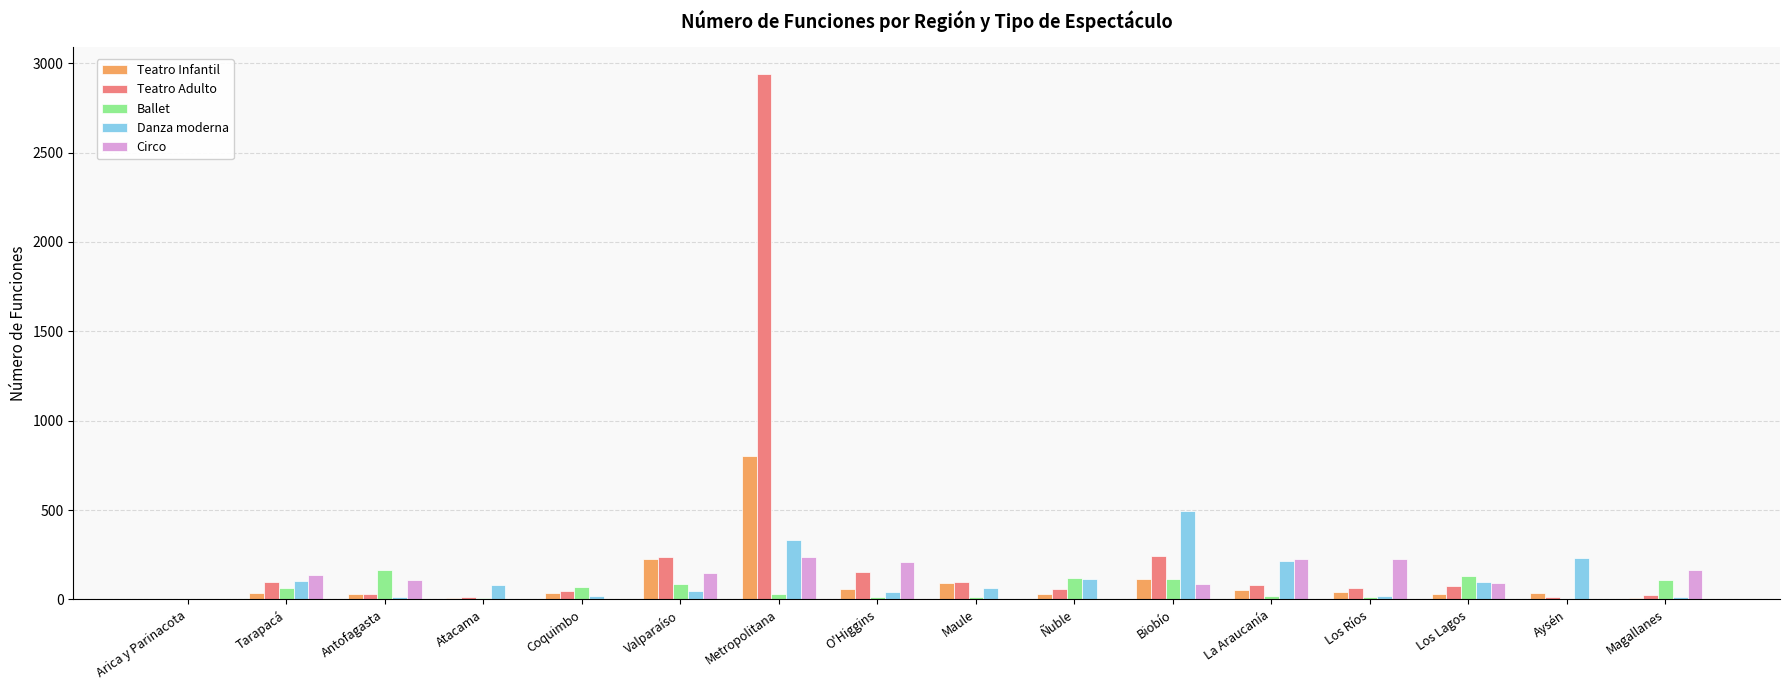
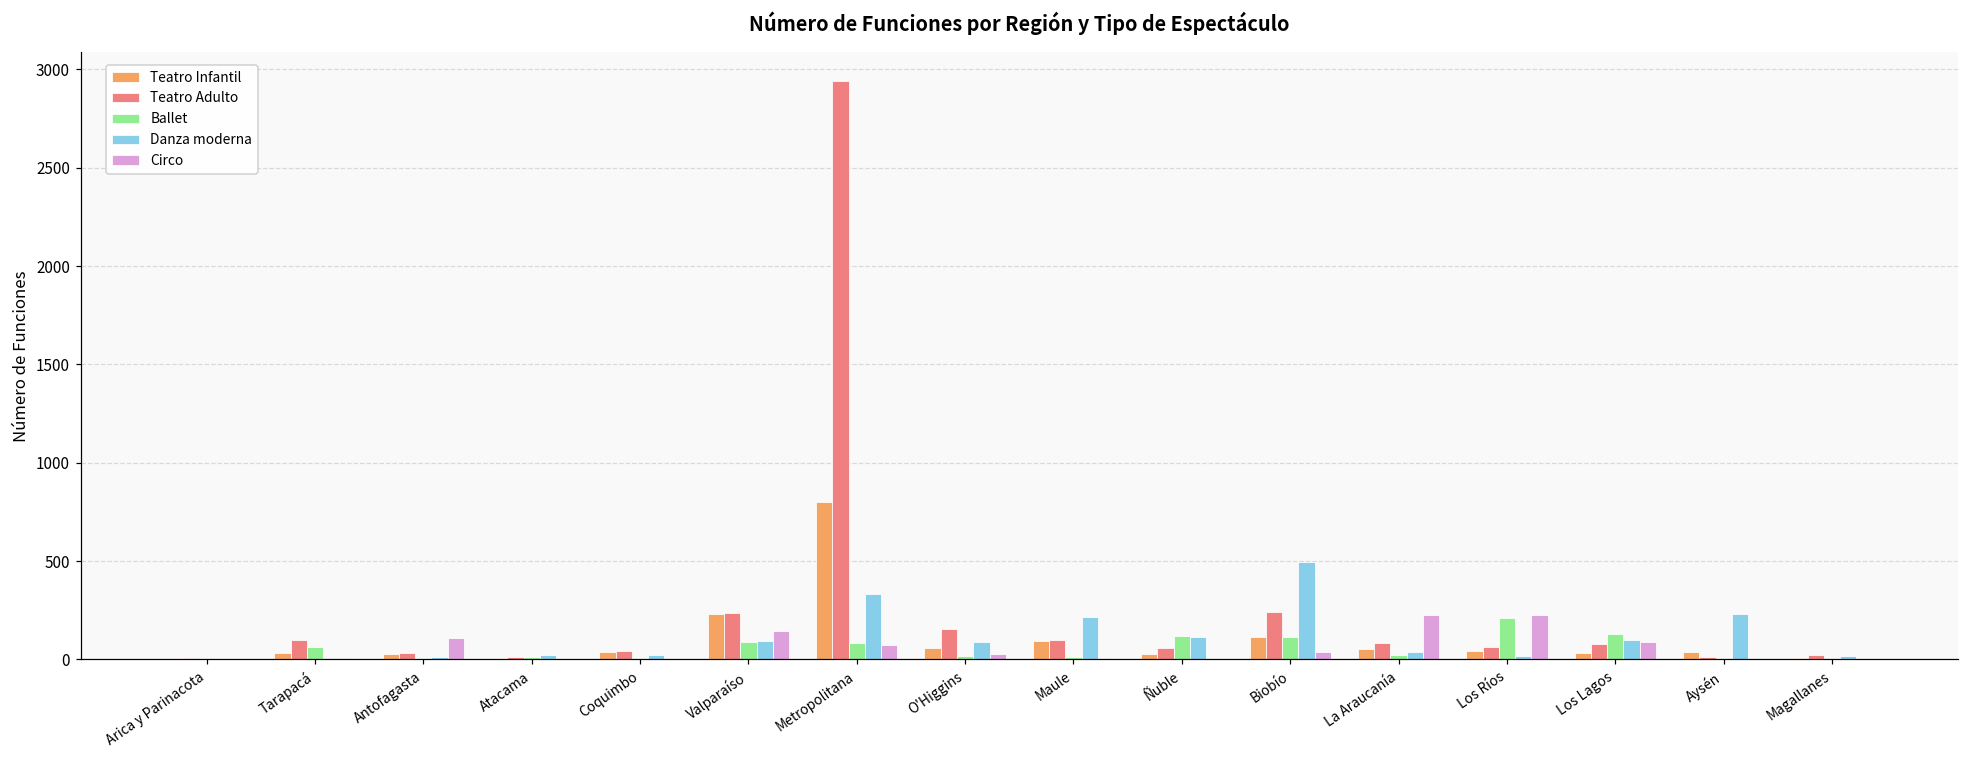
  {
    "Ballet": {
      "Arica y Parinacota": 0,
      "Tarapacá": 60,
-     "Antofagasta": 160,
-     "Coquimbo": 70,
+     "Antofagasta": 10,
+     "Coquimbo": 10,
      "Valparaíso": 90,
-     "Metropolitana": 30,
+     "Metropolitana": 90,
      "O'Higgins": 20,
      "Ñuble": 120,
      "Biobío": 120,
      "La Araucanía": 20,
-     "Los Ríos": 10,
+     "Los Ríos": 210,
      "Los Lagos": 130,
      "Aysén": 0,
-     "Magallanes": 110
+     "Magallanes": 0
    },
    "Danza moderna": {
-     "Tarapacá": 100,
+     "Tarapacá": 10,
      "Antofagasta": 10,
-     "Atacama": 80,
+     "Atacama": 20,
      "Coquimbo": 20,
-     "Valparaíso": 50,
+     "Valparaíso": 90,
      "Metropolitana": 330,
-     "O'Higgins": 40,
-     "Maule": 60,
+     "O'Higgins": 90,
+     "Maule": 220,
      "Ñuble": 110,
      "Biobío": 490,
-     "La Araucanía": 220,
+     "La Araucanía": 40,
      "Los Ríos": 20,
      "Los Lagos": 100,
      "Aysén": 230,
      "Magallanes": 20
    },
    "Circo": {
      "Arica y Parinacota": 0,
-     "Tarapacá": 140,
+     "Tarapacá": 10,
      "Antofagasta": 110,
      "Valparaíso": 150,
-     "Metropolitana": 240,
-     "O'Higgins": 210,
-     "Biobío": 80,
+     "Metropolitana": 80,
+     "O'Higgins": 30,
+     "Biobío": 40,
      "La Araucanía": 230,
      "Los Ríos": 220,
      "Los Lagos": 90,
      "Aysén": 0,
-     "Magallanes": 170
+     "Magallanes": 0
    }
  }
